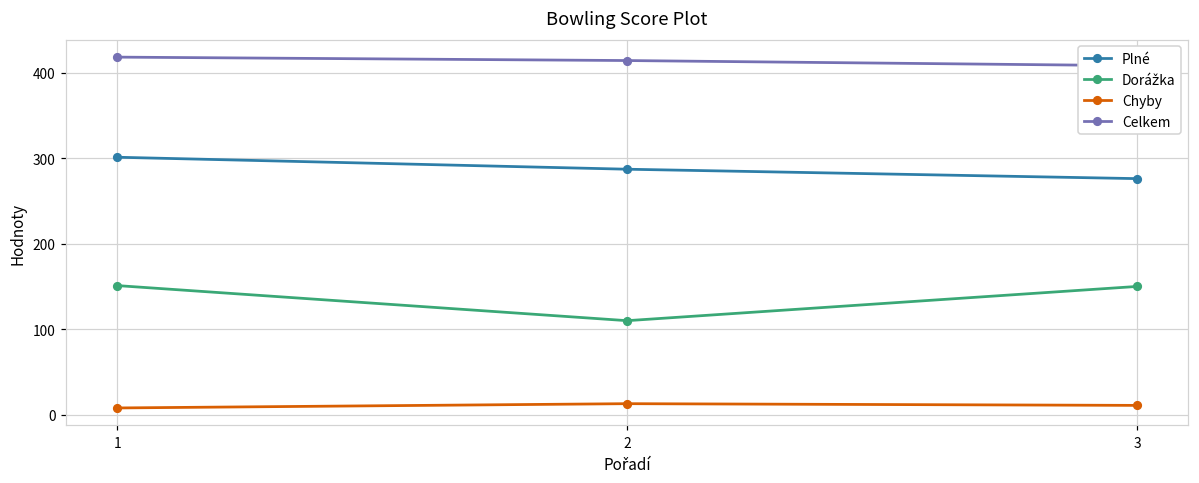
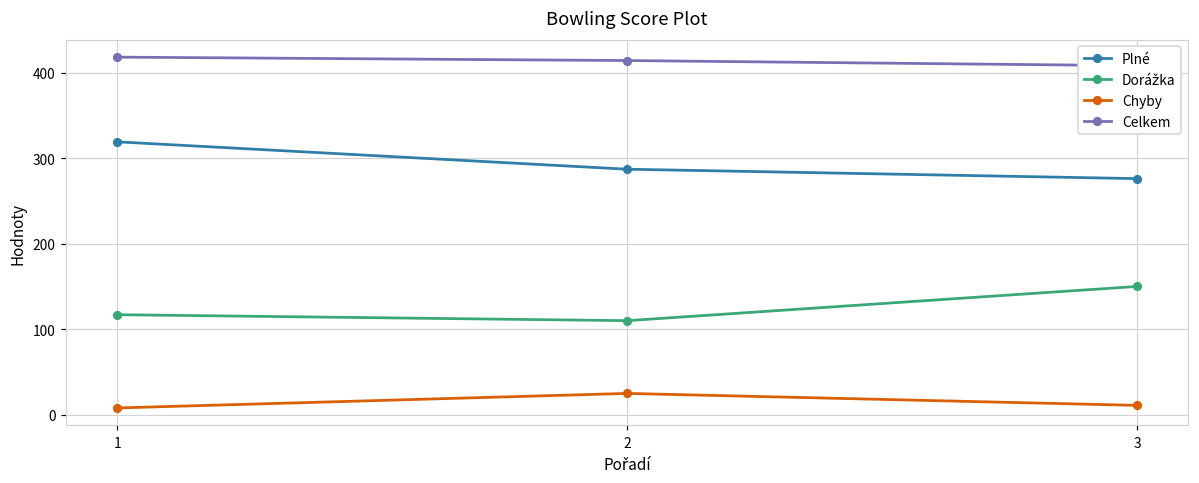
  {
    "Plné": {
-     "1": 300,
+     "1": 320,
      "2": 290,
      "3": 280
    },
    "Dorážka": {
-     "1": 150,
+     "1": 120,
      "2": 110,
      "3": 150
    },
    "Chyby": {
      "1": 10,
-     "2": 10,
+     "2": 30,
      "3": 10
    },
    "Celkem": {
      "1": 420,
      "2": 410
    }
  }
